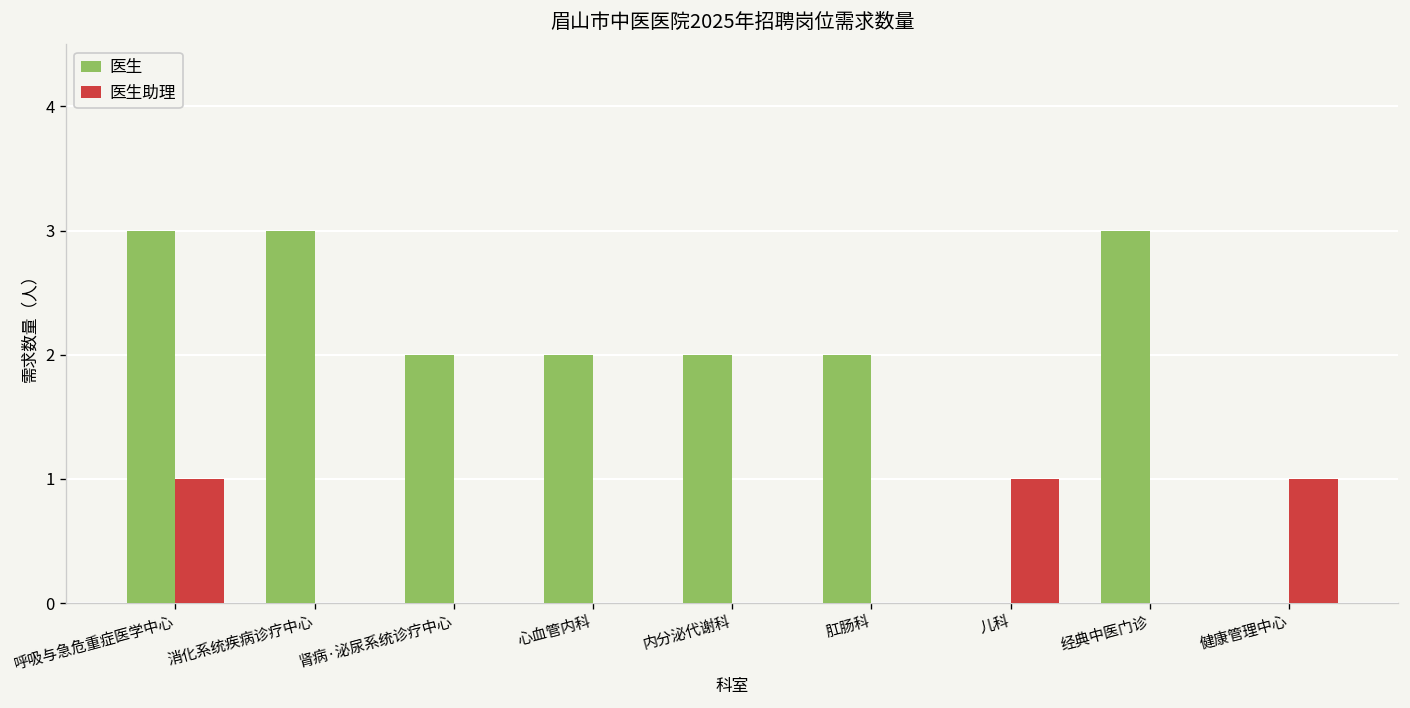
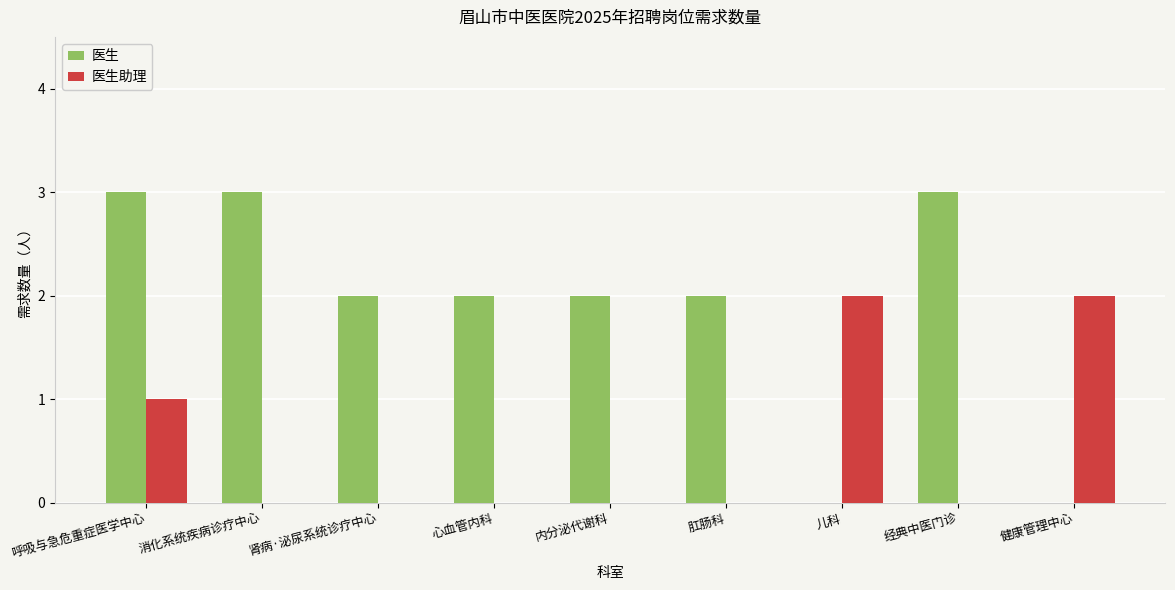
  {
    "医生": {
      "呼吸与急危重症医学中心": 3,
      "消化系统疾病诊疗中心": 3,
      "肾病·泌尿系统诊疗中心": 2,
      "心血管内科": 2,
      "内分泌代谢科": 2,
      "肛肠科": 2,
      "儿科": 0,
      "经典中医门诊": 3,
      "健康管理中心": 0
    },
    "医生助理": {
      "呼吸与急危重症医学中心": 1,
      "消化系统疾病诊疗中心": 0,
      "肾病·泌尿系统诊疗中心": 0,
      "心血管内科": 0,
      "内分泌代谢科": 0,
      "肛肠科": 0,
-     "儿科": 1,
+     "儿科": 2,
      "经典中医门诊": 0,
-     "健康管理中心": 1
+     "健康管理中心": 2
    }
  }
